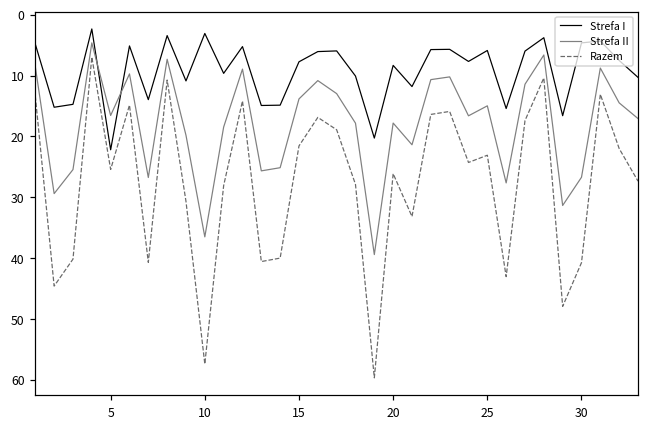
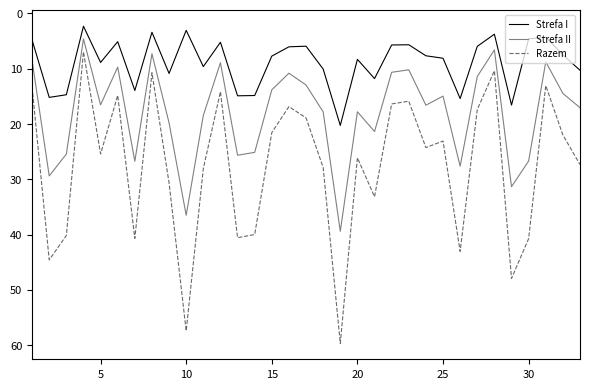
  {
    "Strefa I": {
-     "5": 22,
+     "5": 9,
      "10": 3,
      "15": 8,
      "20": 8,
-     "25": 6
+     "25": 8
    }
  }
